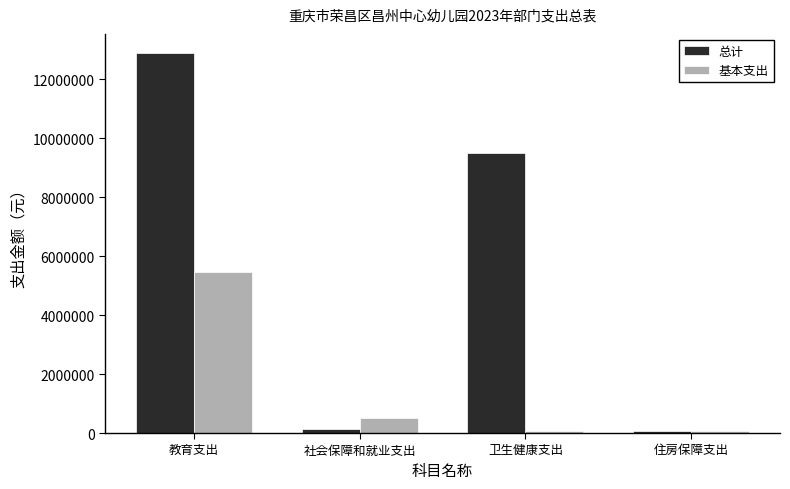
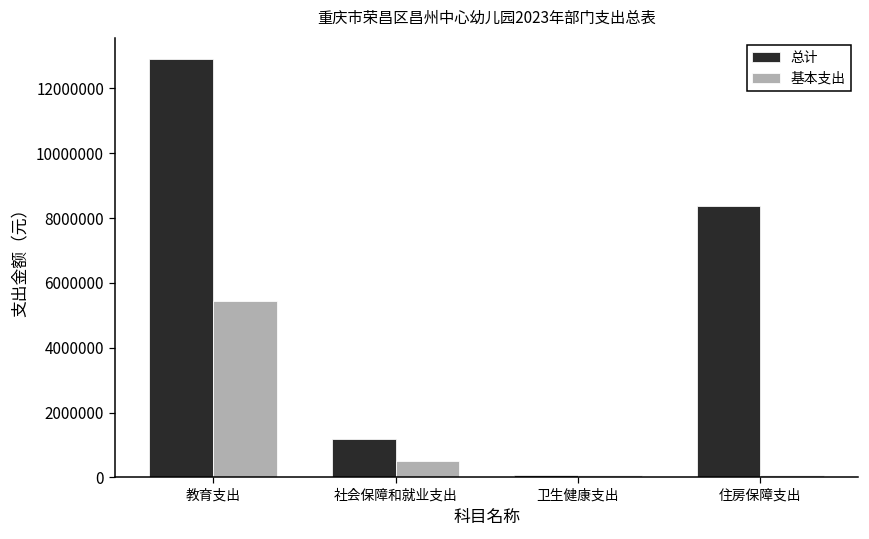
  {
    "总计": {
      "教育支出": 12900000,
-     "社会保障和就业支出": 100000,
-     "卫生健康支出": 9500000,
-     "住房保障支出": 100000
+     "社会保障和就业支出": 1200000,
+     "卫生健康支出": 100000,
+     "住房保障支出": 8400000
    },
    "基本支出": {
      "教育支出": 5500000,
      "社会保障和就业支出": 500000
    }
  }
